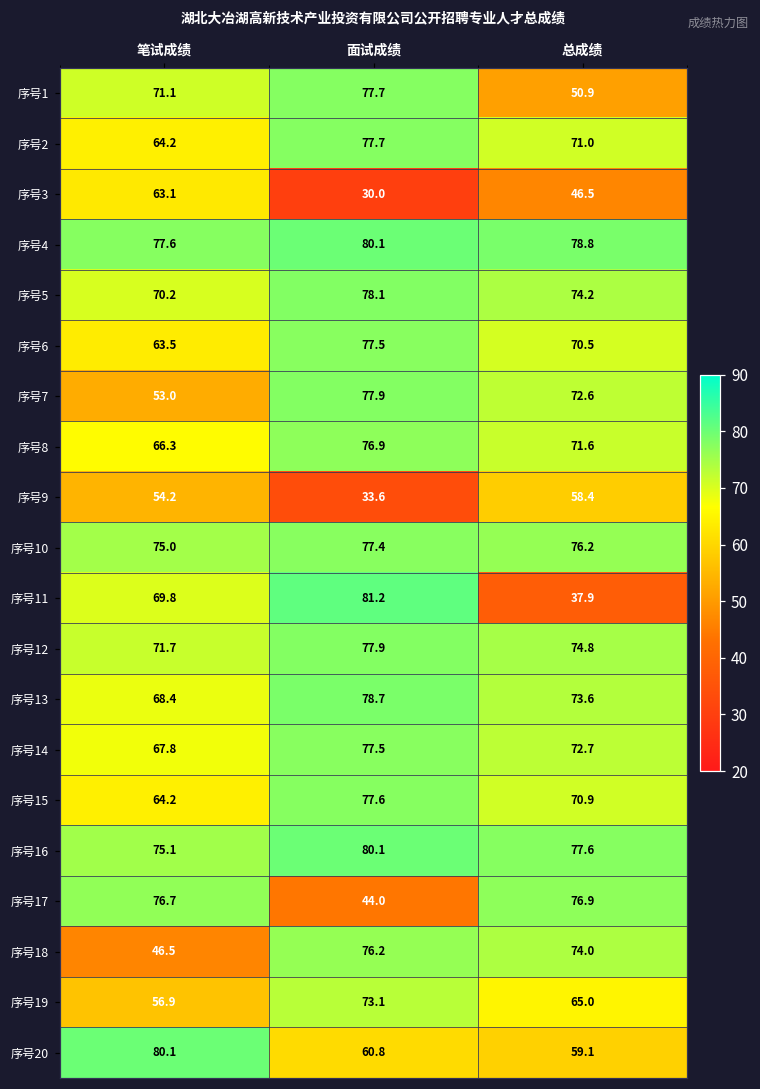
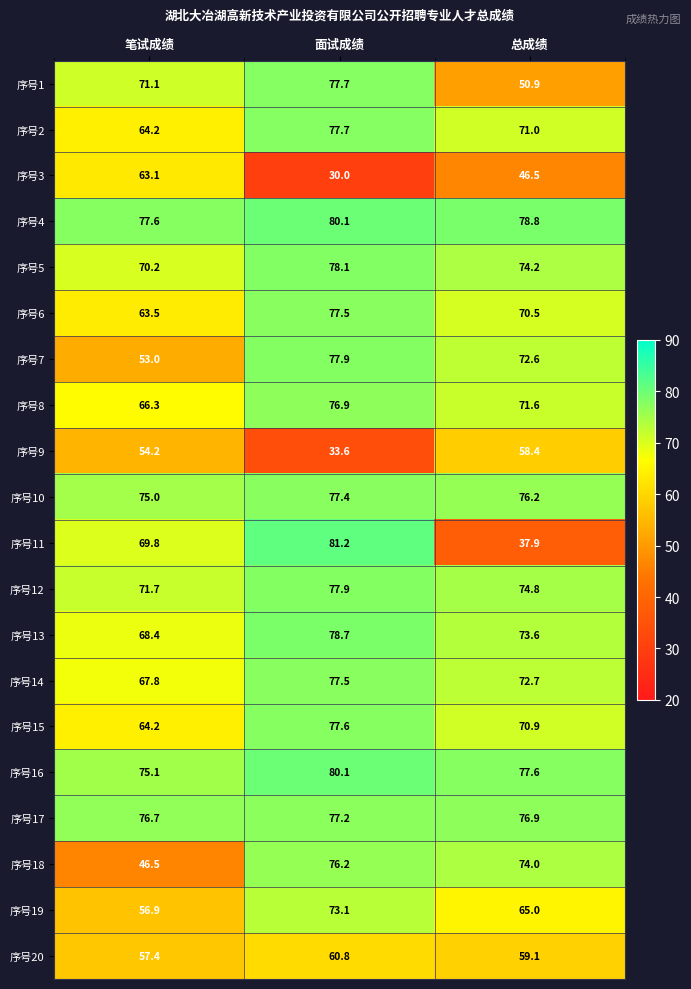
  {
    "序号1": {
      "笔试成绩": 71.1,
      "面试成绩": 77.7,
      "总成绩": 50.9
    },
    "序号2": {
      "笔试成绩": 64.2,
      "面试成绩": 77.7,
      "总成绩": 71.0
    },
    "序号3": {
      "笔试成绩": 63.1,
      "面试成绩": 30.0,
      "总成绩": 46.5
    },
    "序号4": {
      "笔试成绩": 77.6,
      "面试成绩": 80.1,
      "总成绩": 78.8
    },
    "序号5": {
      "笔试成绩": 70.2,
      "面试成绩": 78.1,
      "总成绩": 74.2
    },
    "序号6": {
      "笔试成绩": 63.5,
      "面试成绩": 77.5,
      "总成绩": 70.5
    },
    "序号7": {
      "笔试成绩": 53.0,
      "面试成绩": 77.9,
      "总成绩": 72.6
    },
    "序号8": {
      "笔试成绩": 66.3,
      "面试成绩": 76.9,
      "总成绩": 71.6
    },
    "序号9": {
      "笔试成绩": 54.2,
      "面试成绩": 33.6,
      "总成绩": 58.4
    },
    "序号10": {
      "笔试成绩": 75.0,
      "面试成绩": 77.4,
      "总成绩": 76.2
    },
    "序号11": {
      "笔试成绩": 69.8,
      "面试成绩": 81.2,
      "总成绩": 37.9
    },
    "序号12": {
      "笔试成绩": 71.7,
      "面试成绩": 77.9,
      "总成绩": 74.8
    },
    "序号13": {
      "笔试成绩": 68.4,
      "面试成绩": 78.7,
      "总成绩": 73.6
    },
    "序号14": {
      "笔试成绩": 67.8,
      "面试成绩": 77.5,
      "总成绩": 72.7
    },
    "序号15": {
      "笔试成绩": 64.2,
      "面试成绩": 77.6,
      "总成绩": 70.9
    },
    "序号16": {
      "笔试成绩": 75.1,
      "面试成绩": 80.1,
      "总成绩": 77.6
    },
    "序号17": {
      "笔试成绩": 76.7,
-     "面试成绩": 44.0,
+     "面试成绩": 77.2,
      "总成绩": 76.9
    },
    "序号18": {
      "笔试成绩": 46.5,
      "面试成绩": 76.2,
      "总成绩": 74.0
    },
    "序号19": {
      "笔试成绩": 56.9,
      "面试成绩": 73.1,
      "总成绩": 65.0
    },
    "序号20": {
-     "笔试成绩": 80.1,
+     "笔试成绩": 57.4,
      "面试成绩": 60.8,
      "总成绩": 59.1
    }
  }
